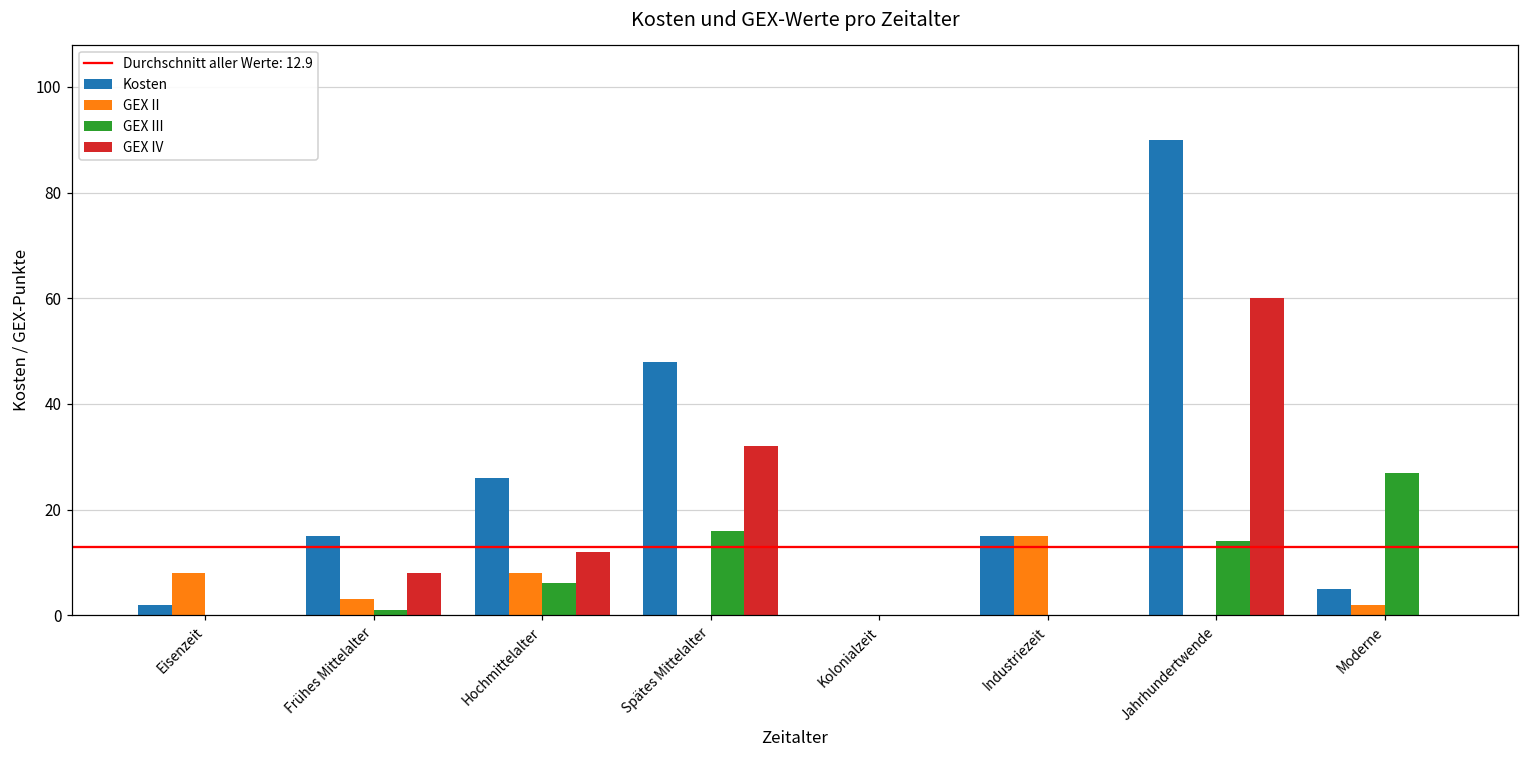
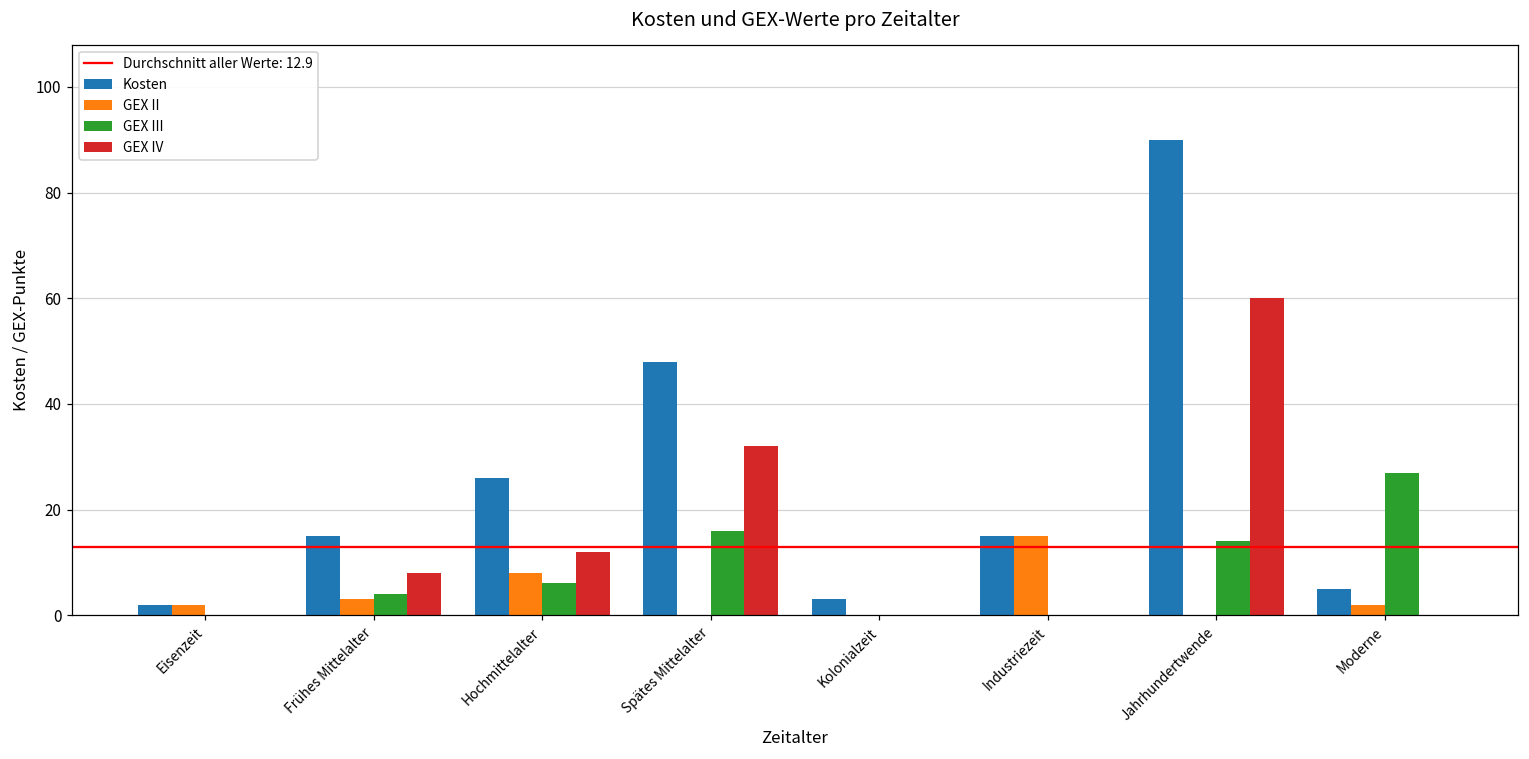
  {
    "Kosten": {
      "Eisenzeit": 2,
      "Frühes Mittelalter": 15,
      "Hochmittelalter": 26,
      "Spätes Mittelalter": 48,
-     "Kolonialzeit": 0,
+     "Kolonialzeit": 3,
      "Industriezeit": 15,
      "Jahrhundertwende": 90,
      "Moderne": 5
    },
    "GEX II": {
-     "Eisenzeit": 8,
+     "Eisenzeit": 2,
      "Frühes Mittelalter": 3,
      "Hochmittelalter": 8,
      "Spätes Mittelalter": 0,
      "Kolonialzeit": 0,
      "Industriezeit": 15,
      "Jahrhundertwende": 0,
      "Moderne": 2
    },
    "GEX III": {
      "Eisenzeit": 0,
-     "Frühes Mittelalter": 1,
+     "Frühes Mittelalter": 4,
      "Hochmittelalter": 6,
      "Spätes Mittelalter": 16,
      "Kolonialzeit": 0,
      "Industriezeit": 0,
      "Jahrhundertwende": 14,
      "Moderne": 27
    },
    "GEX IV": {
      "Eisenzeit": 0,
      "Frühes Mittelalter": 8,
      "Hochmittelalter": 12,
      "Spätes Mittelalter": 32,
      "Kolonialzeit": 0,
      "Industriezeit": 0,
      "Jahrhundertwende": 60,
      "Moderne": 0
    }
  }
